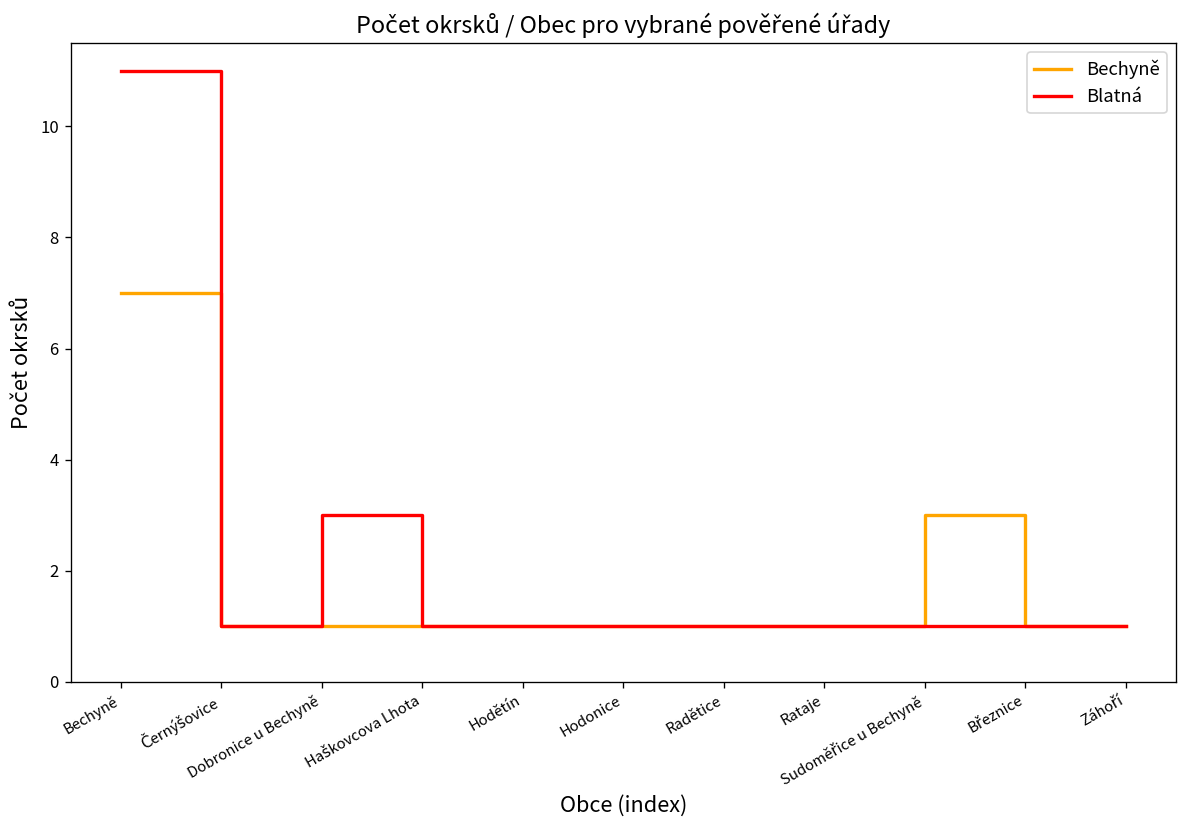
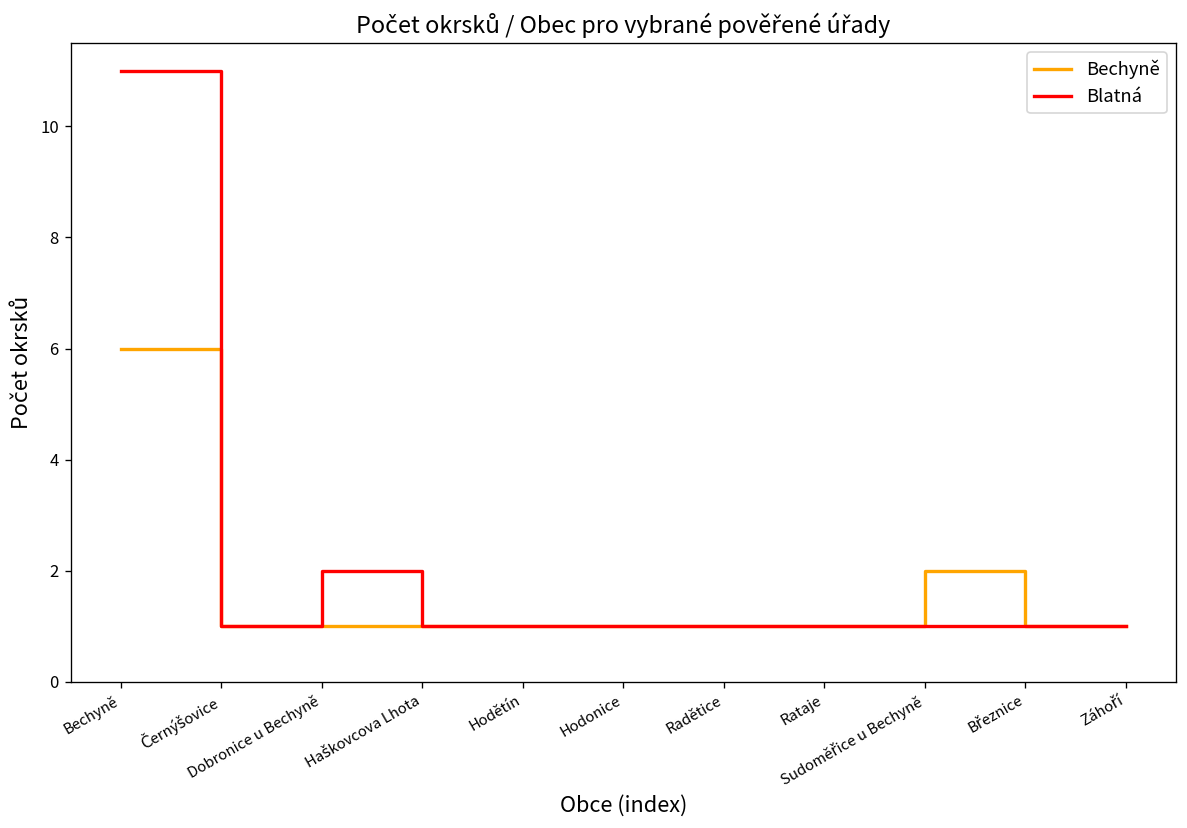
  {
    "Bechyně": {
-     "Bechyně": 7,
+     "Bechyně": 6,
      "Dobronice u Bechyně": 1,
-     "Sudoměřice u Bechyně": 3
+     "Sudoměřice u Bechyně": 2
    },
    "Blatná": {
      "Bechyně": 11,
-     "Dobronice u Bechyně": 3,
+     "Dobronice u Bechyně": 2,
      "Sudoměřice u Bechyně": 1
    }
  }
